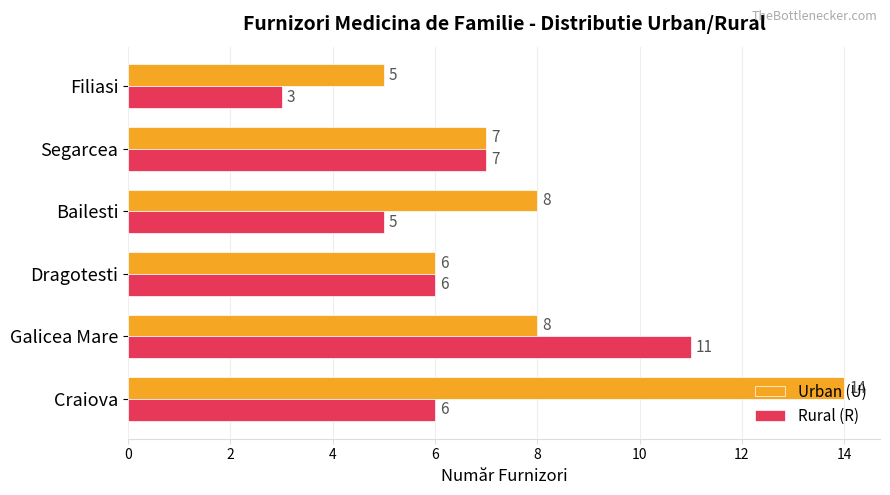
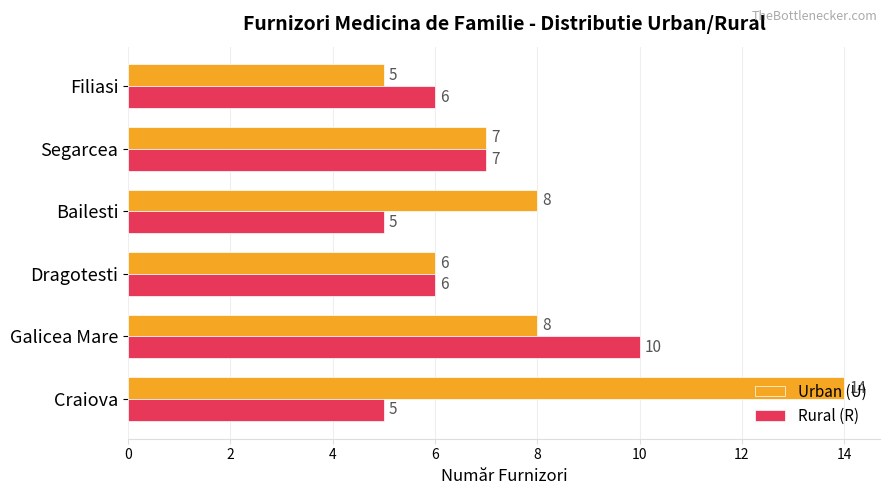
  {
    "Urban (U)": {
      "Filiasi": 5,
      "Segarcea": 7,
      "Bailesti": 8,
      "Dragotesti": 6,
      "Galicea Mare": 8,
      "Craiova": 14
    },
    "Rural (R)": {
-     "Filiasi": 3,
+     "Filiasi": 6,
      "Segarcea": 7,
      "Bailesti": 5,
      "Dragotesti": 6,
-     "Galicea Mare": 11,
-     "Craiova": 6
+     "Galicea Mare": 10,
+     "Craiova": 5
    }
  }
